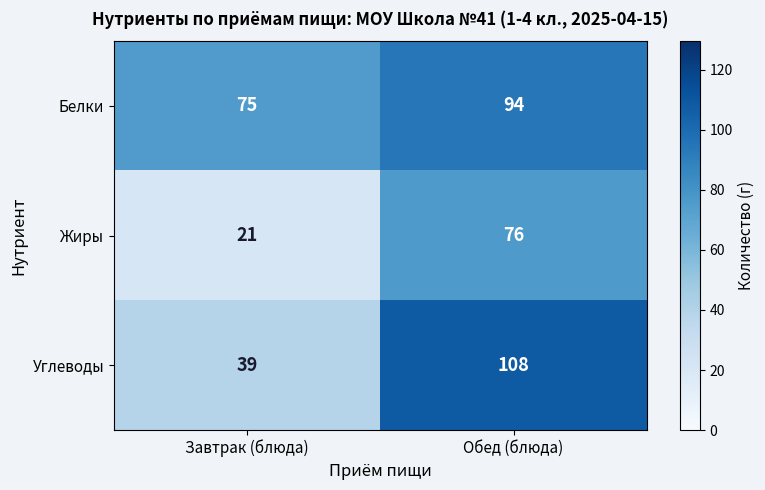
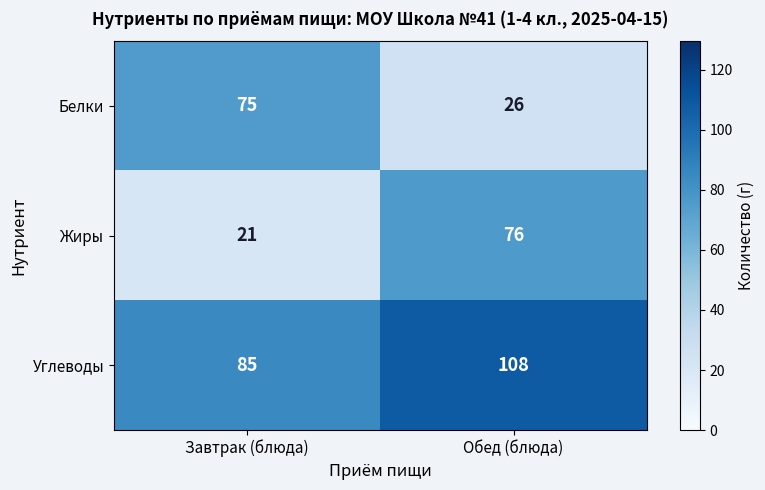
  {
    "Белки": {
      "Завтрак (блюда)": 75,
-     "Обед (блюда)": 94
+     "Обед (блюда)": 26
    },
    "Жиры": {
      "Завтрак (блюда)": 21,
      "Обед (блюда)": 76
    },
    "Углеводы": {
-     "Завтрак (блюда)": 39,
+     "Завтрак (блюда)": 85,
      "Обед (блюда)": 108
    }
  }
